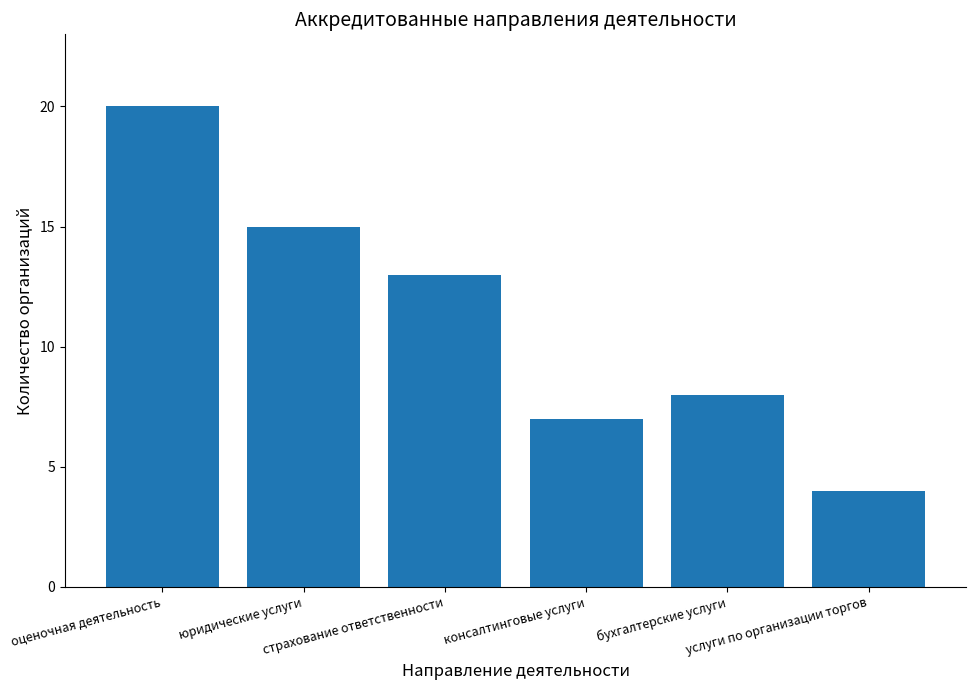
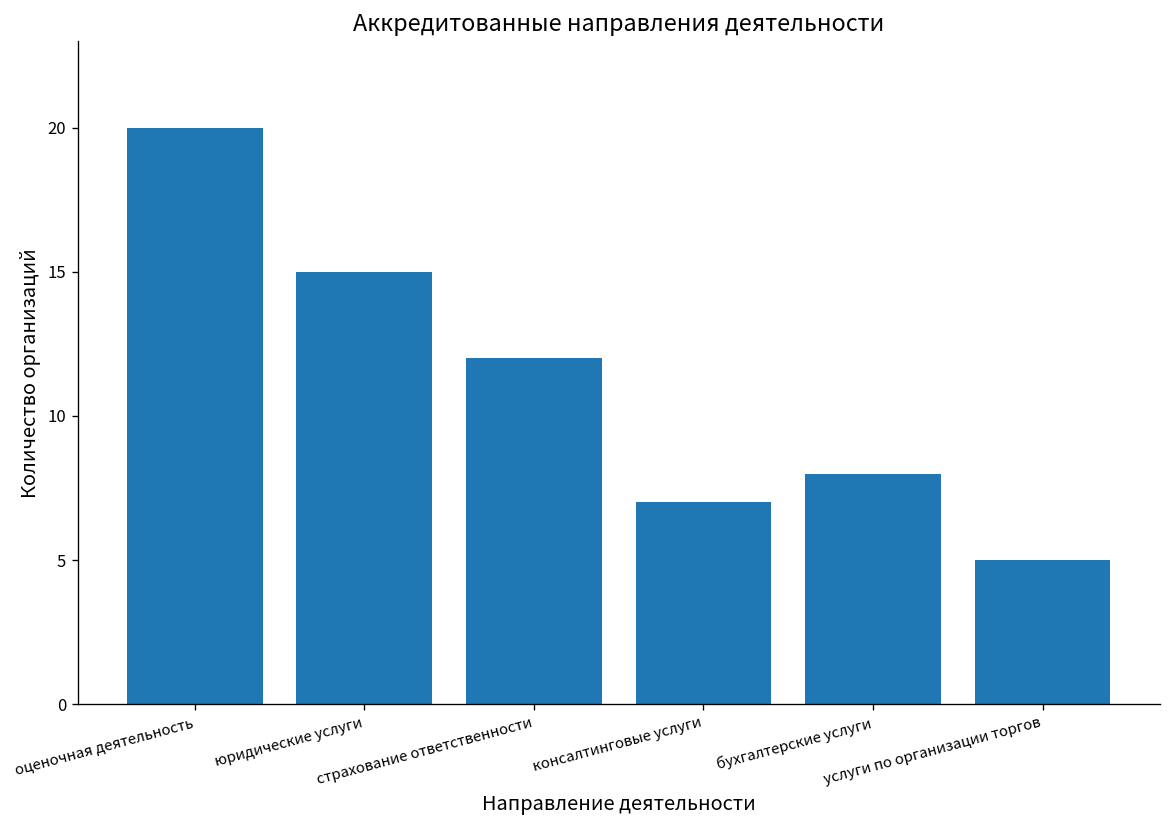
  {
    "оценочная деятельность": 20,
    "юридические услуги": 15,
-   "страхование ответственности": 13,
+   "страхование ответственности": 12,
    "консалтинговые услуги": 7,
    "бухгалтерские услуги": 8,
-   "услуги по организации торгов": 4
+   "услуги по организации торгов": 5
  }
